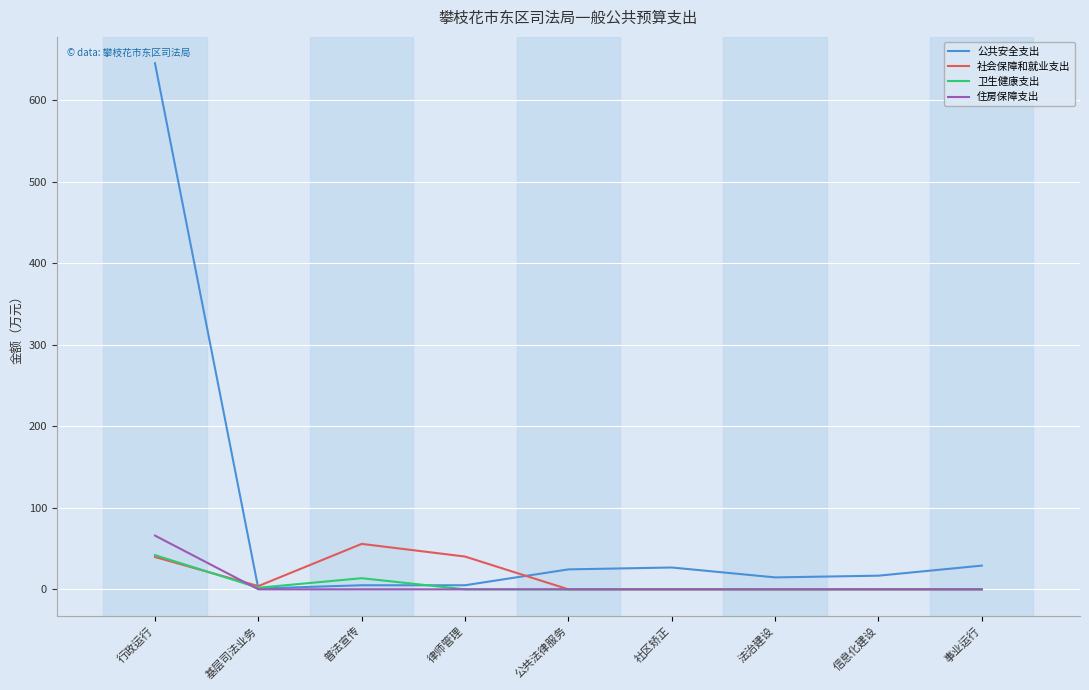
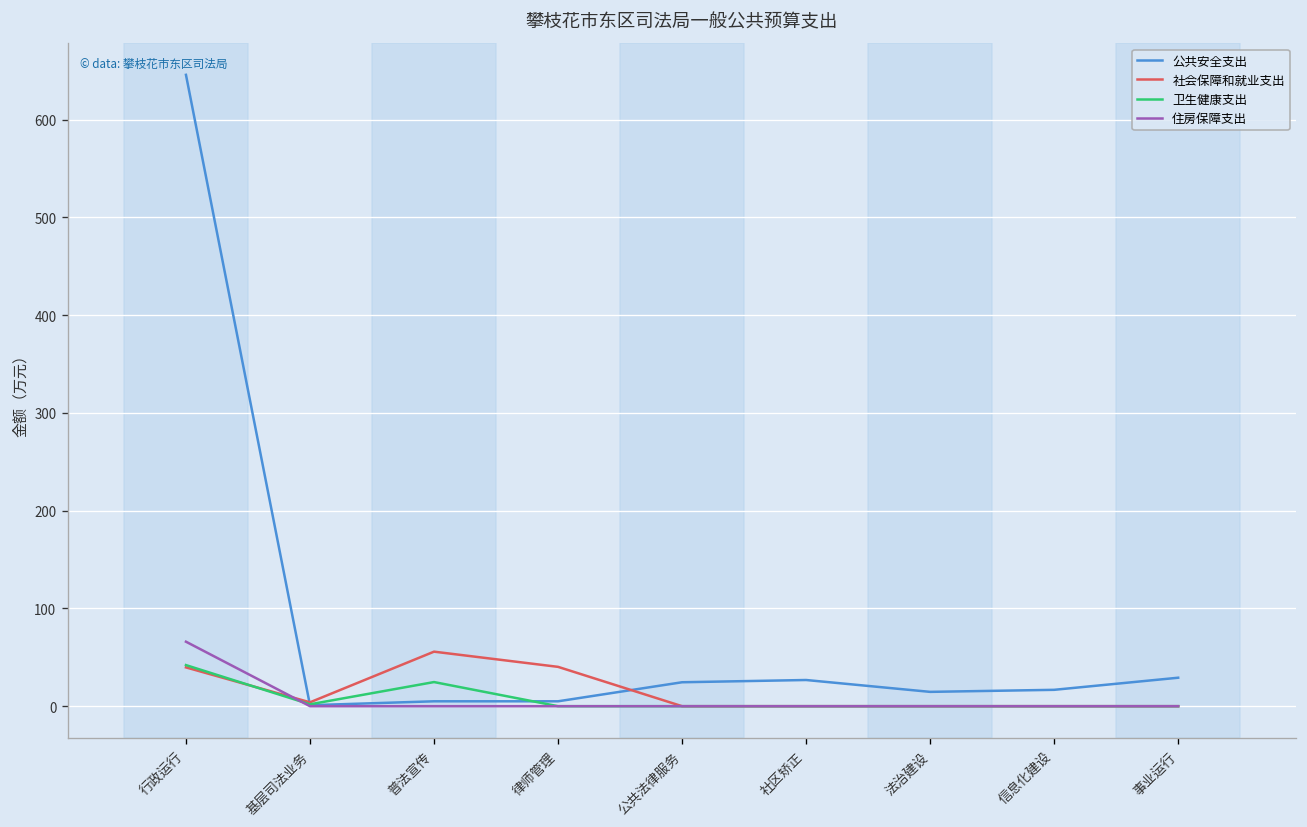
  {
    "公共安全支出": {
      "行政运行": 650,
      "普法宣传": 10,
      "律师管理": 10,
      "公共法律服务": 20,
      "社区矫正": 30,
      "法治建设": 10,
      "信息化建设": 20,
      "事业运行": 30
    },
    "社会保障和就业支出": {
      "普法宣传": 60,
      "律师管理": 40
    },
    "卫生健康支出": {
-     "普法宣传": 10
+     "普法宣传": 20
    },
    "住房保障支出": {
      "行政运行": 70,
      "普法宣传": 0
    }
  }
